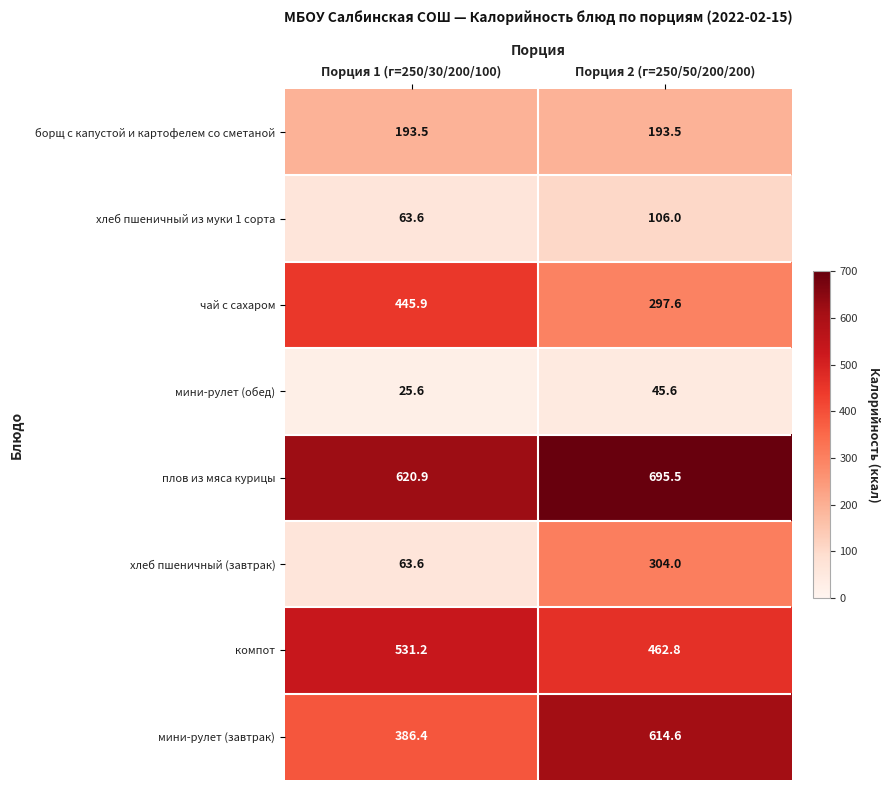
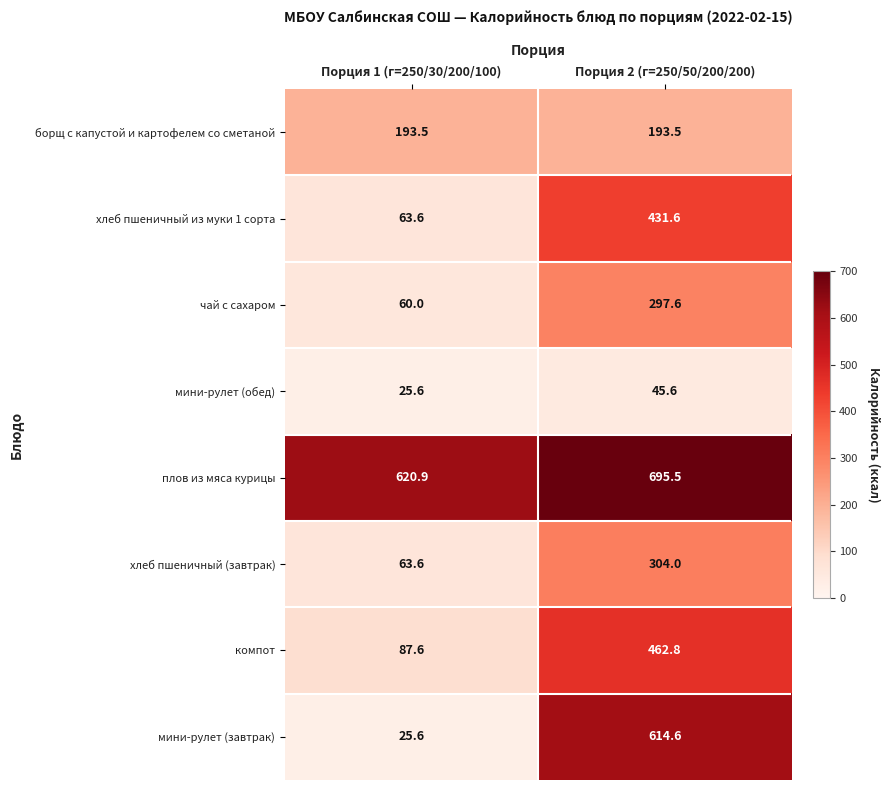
  {
    "хлеб пшеничный из муки 1 сорта": {
-     "Порция 2 (г=250/50/200/200)": 106.0
+     "Порция 2 (г=250/50/200/200)": 431.6
    },
    "чай с сахаром": {
-     "Порция 1 (г=250/30/200/100)": 445.9
+     "Порция 1 (г=250/30/200/100)": 60.0
    },
    "компот": {
-     "Порция 1 (г=250/30/200/100)": 531.2
+     "Порция 1 (г=250/30/200/100)": 87.6
    },
    "мини-рулет (завтрак)": {
-     "Порция 1 (г=250/30/200/100)": 386.4
+     "Порция 1 (г=250/30/200/100)": 25.6
    }
  }
